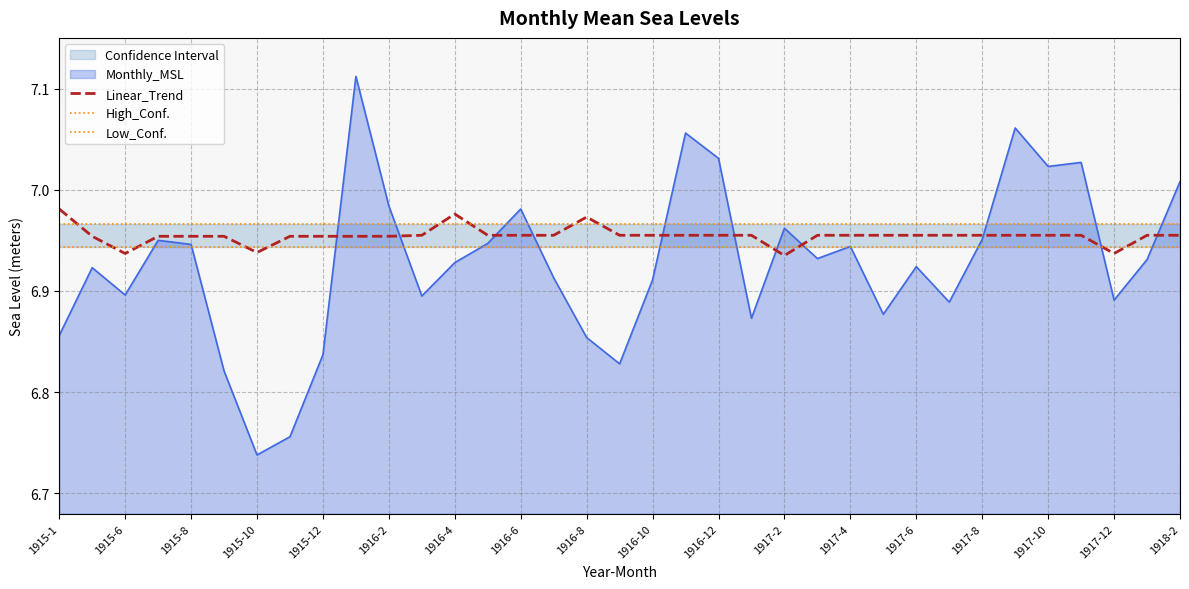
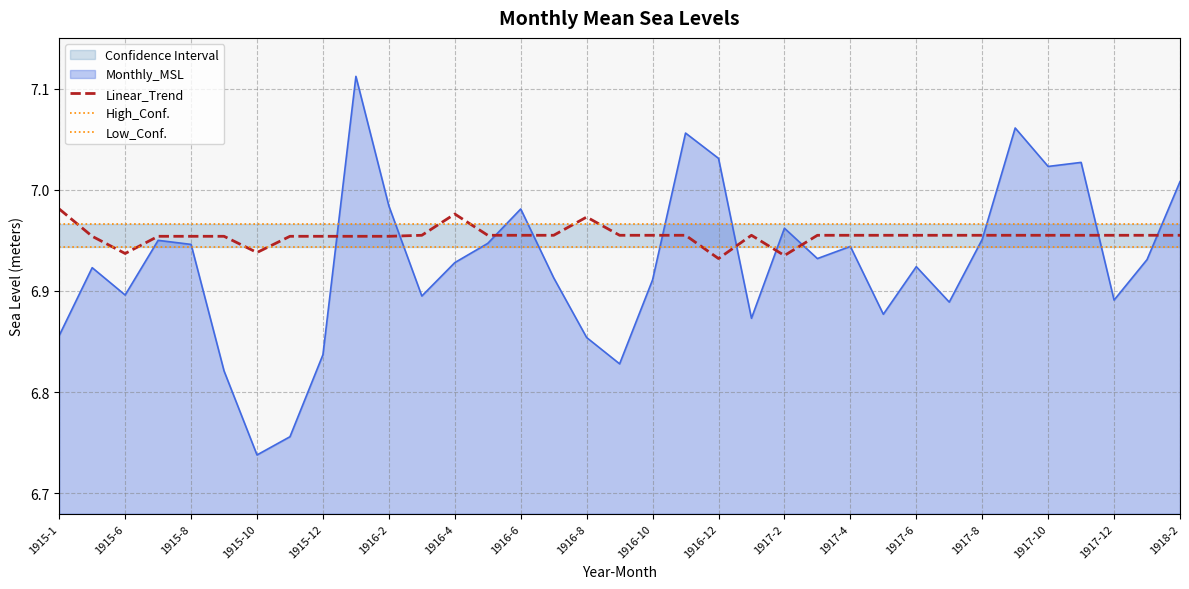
  {
    "Linear_Trend": {
      "1915-1": 6.981,
      "1915-6": 6.937,
      "1915-8": 6.954,
      "1915-10": 6.938,
      "1915-12": 6.954,
      "1916-2": 6.954,
      "1916-4": 6.976,
      "1916-6": 6.955,
      "1916-8": 6.973,
      "1916-10": 6.955,
-     "1916-12": 6.955,
+     "1916-12": 6.932,
      "1917-2": 6.935,
      "1917-4": 6.955,
      "1917-6": 6.955,
      "1917-8": 6.955,
      "1917-10": 6.955,
-     "1917-12": 6.937,
+     "1917-12": 6.955,
      "1918-2": 6.955
    },
    "Low_Conf.": {
      "1915-1": 6.943,
      "1915-6": 6.943,
      "1915-8": 6.943,
      "1915-10": 6.943,
      "1915-12": 6.943,
      "1916-2": 6.943,
      "1916-4": 6.943,
      "1916-6": 6.943,
      "1916-8": 6.943,
      "1916-10": 6.943,
      "1916-12": 6.943,
      "1917-2": 6.943,
      "1917-6": 6.943,
      "1917-8": 6.943,
      "1917-10": 6.943,
      "1917-12": 6.943,
      "1918-2": 6.943
    }
  }
